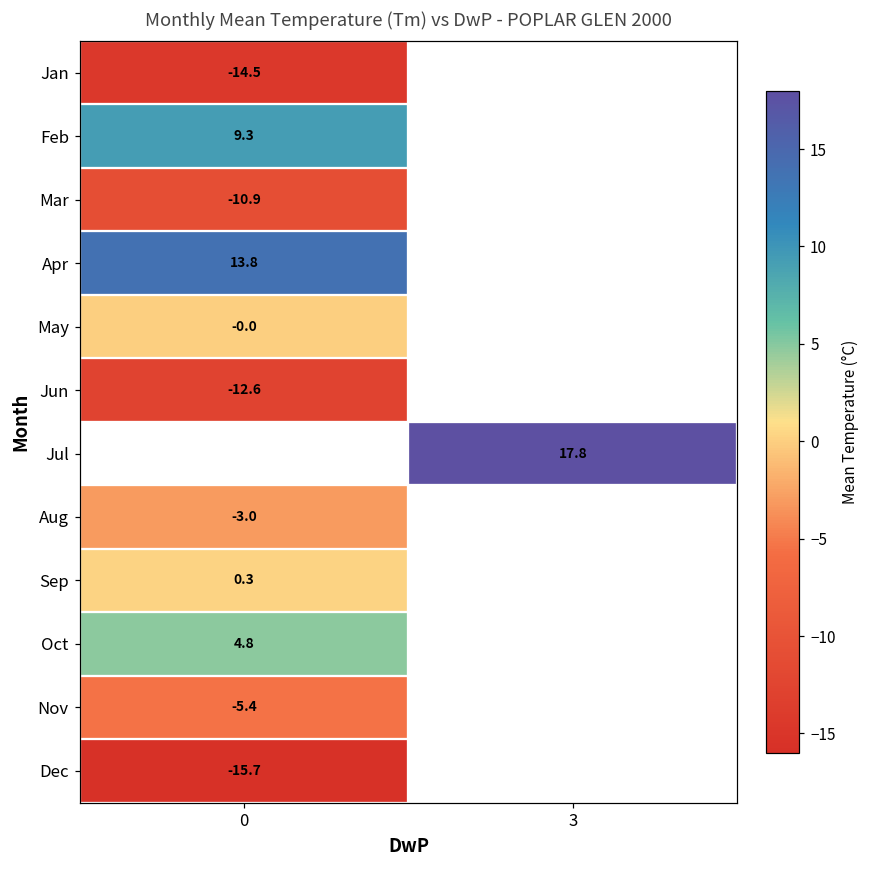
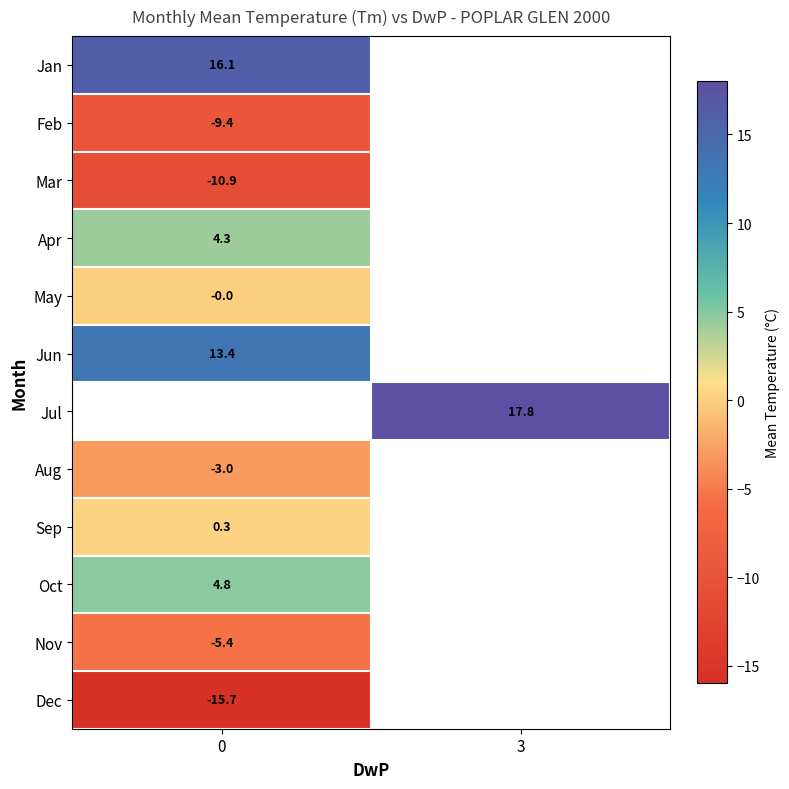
  {
    "Jan": {
-     "0": -14.5
+     "0": 16.1
    },
    "Feb": {
-     "0": 9.3
+     "0": -9.4
    },
    "Mar": {
      "0": -10.9
    },
    "Apr": {
-     "0": 13.8
+     "0": 4.3
    },
    "May": {
      "0": -0.0
    },
    "Jun": {
-     "0": -12.6
+     "0": 13.4
    },
    "Jul": {
      "3": 17.8
    },
    "Aug": {
      "0": -3.0
    },
    "Sep": {
      "0": 0.3
    },
    "Oct": {
      "0": 4.8
    },
    "Nov": {
      "0": -5.4
    },
    "Dec": {
      "0": -15.7
    }
  }
